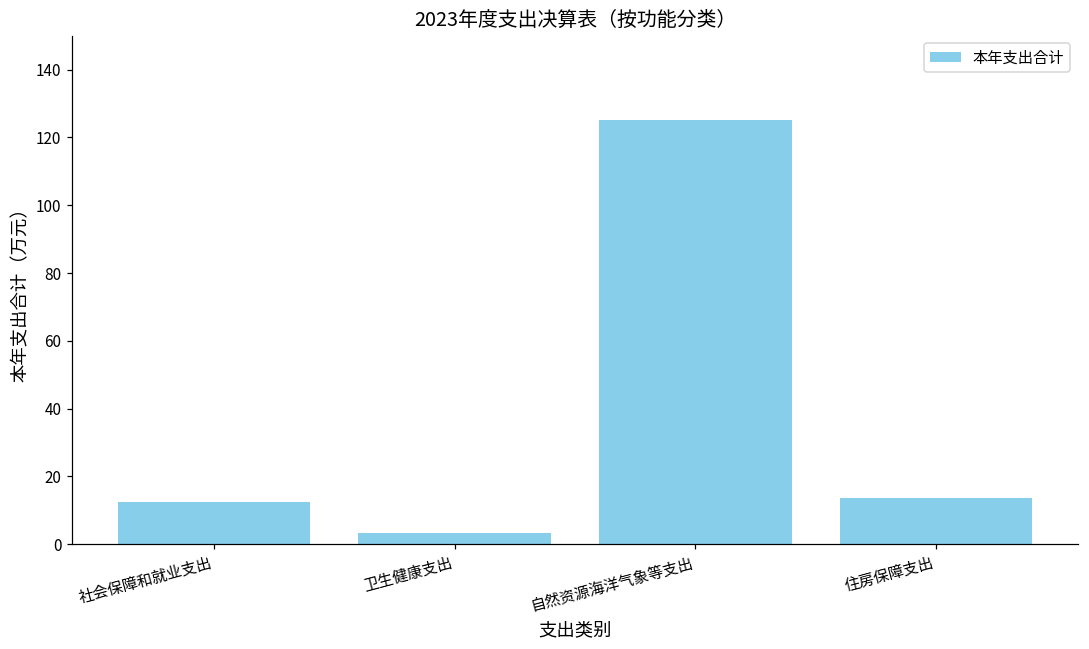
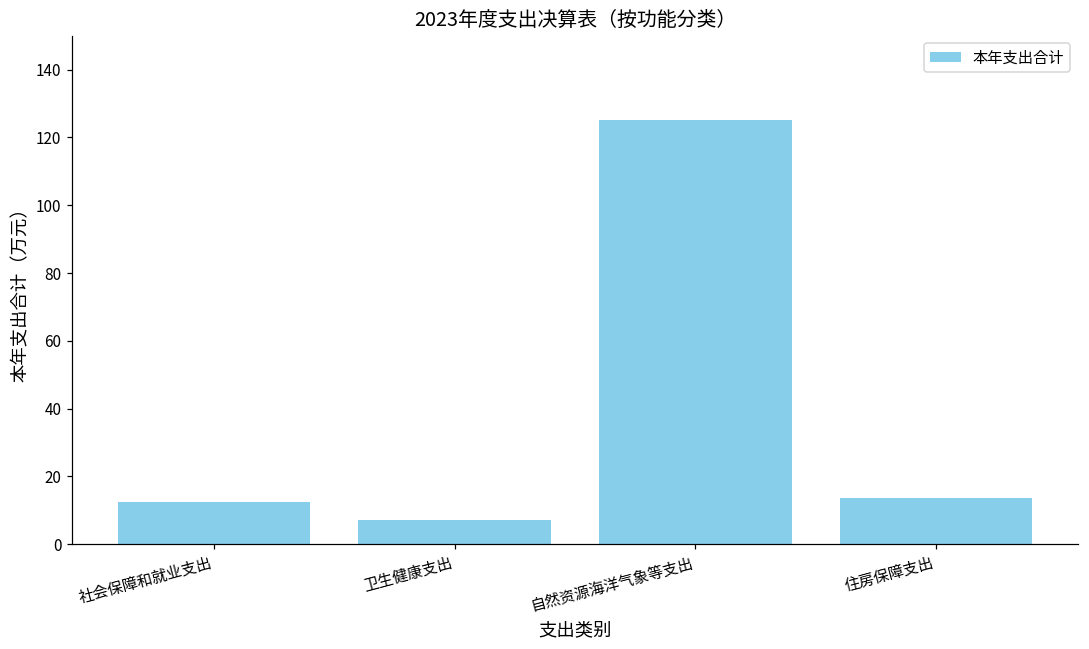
  {
    "社会保障和就业支出": 12,
-   "卫生健康支出": 3,
+   "卫生健康支出": 7,
    "自然资源海洋气象等支出": 125,
    "住房保障支出": 14
  }
